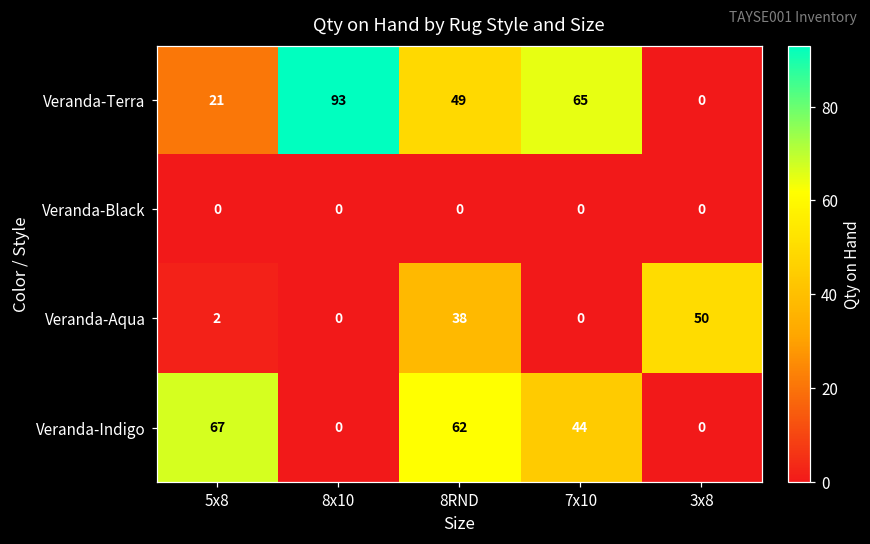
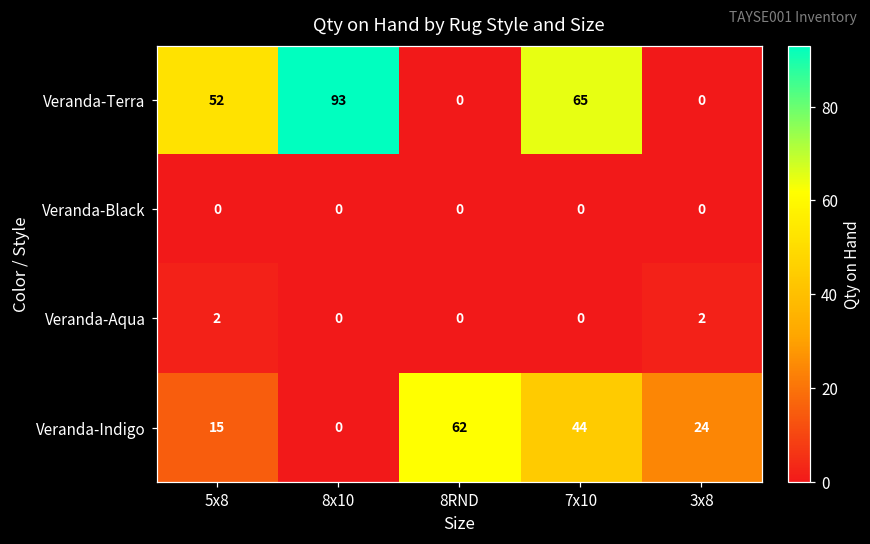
  {
    "Veranda-Terra": {
-     "5x8": 21,
+     "5x8": 52,
      "8x10": 93,
-     "8RND": 49,
+     "8RND": 0,
      "7x10": 65,
      "3x8": 0
    },
    "Veranda-Black": {
      "5x8": 0,
      "8x10": 0,
      "8RND": 0,
      "7x10": 0,
      "3x8": 0
    },
    "Veranda-Aqua": {
      "5x8": 2,
      "8x10": 0,
-     "8RND": 38,
+     "8RND": 0,
      "7x10": 0,
-     "3x8": 50
+     "3x8": 2
    },
    "Veranda-Indigo": {
-     "5x8": 67,
+     "5x8": 15,
      "8x10": 0,
      "8RND": 62,
      "7x10": 44,
-     "3x8": 0
+     "3x8": 24
    }
  }
